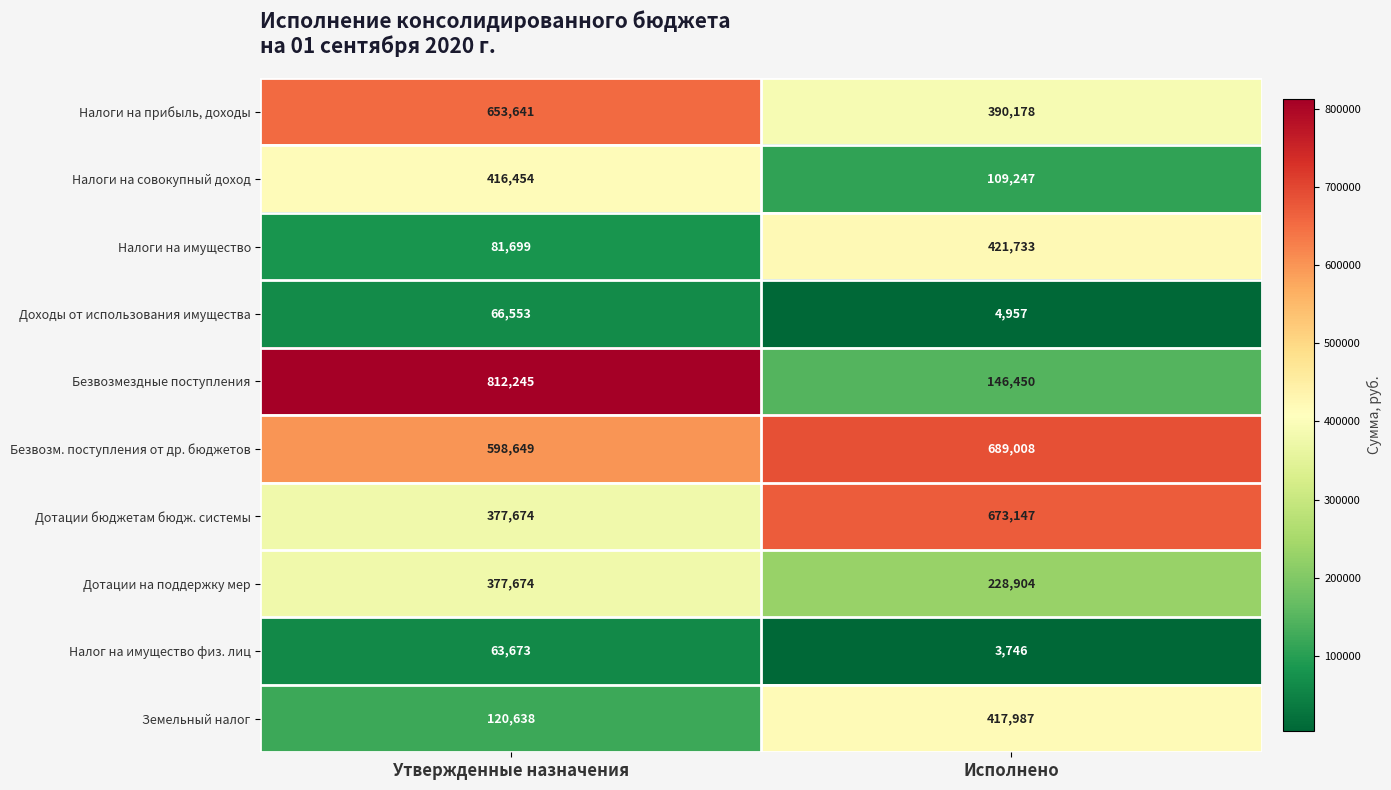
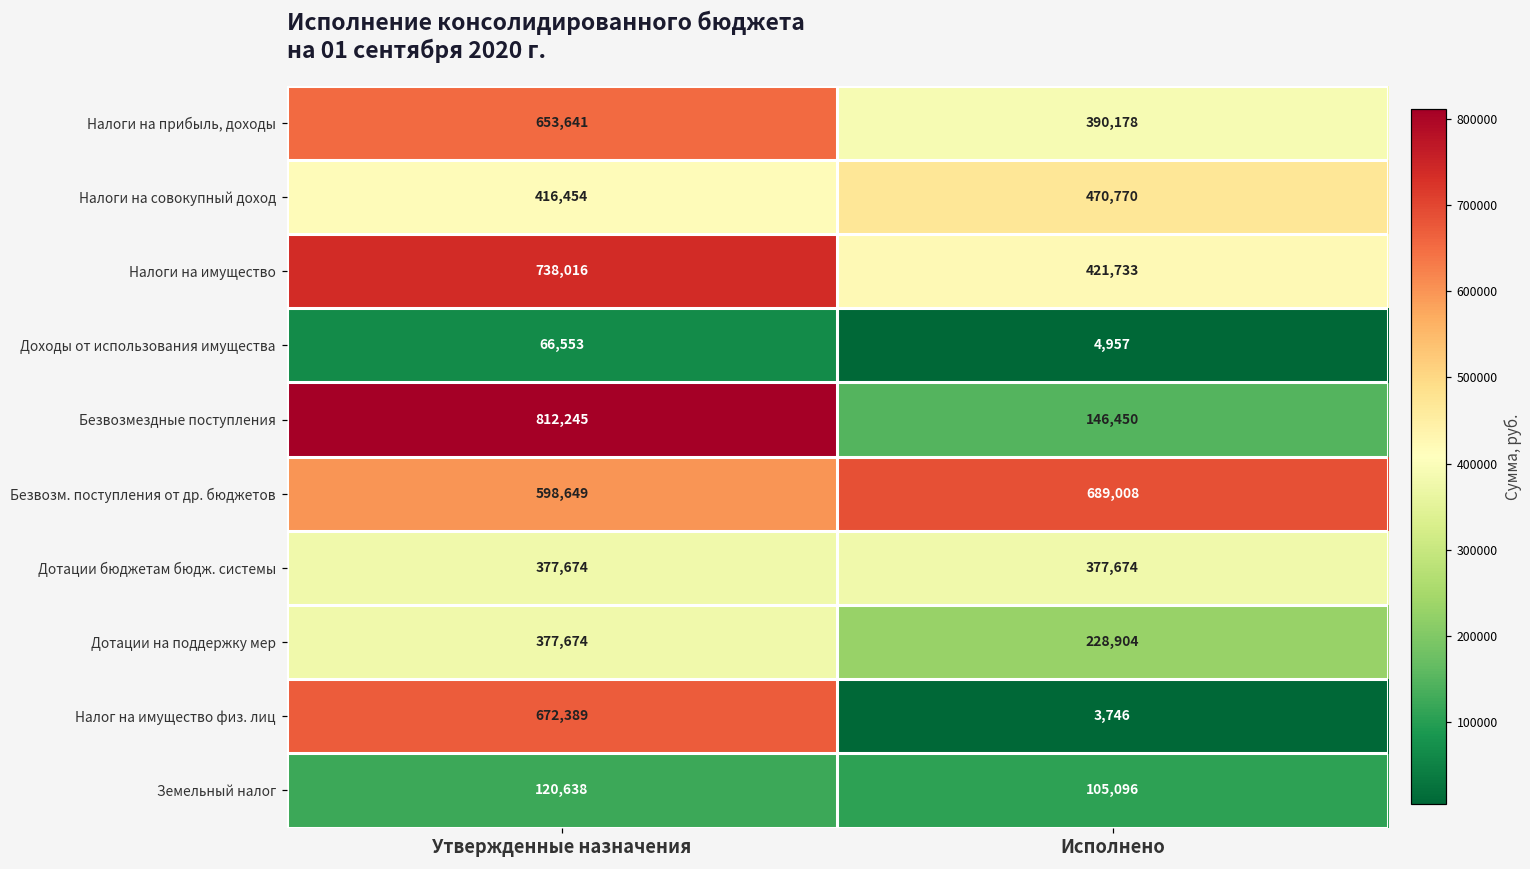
  {
    "Налоги на прибыль, доходы": {
      "Утвержденные назначения": "653,641",
      "Исполнено": "390,178"
    },
    "Налоги на совокупный доход": {
      "Утвержденные назначения": "416,454",
-     "Исполнено": "109,247"
+     "Исполнено": "470,770"
    },
    "Налоги на имущество": {
-     "Утвержденные назначения": "81,699",
+     "Утвержденные назначения": "738,016",
      "Исполнено": "421,733"
    },
    "Доходы от использования имущества": {
      "Утвержденные назначения": "66,553",
      "Исполнено": "4,957"
    },
    "Безвозмездные поступления": {
      "Утвержденные назначения": "812,245",
      "Исполнено": "146,450"
    },
    "Безвозм. поступления от др. бюджетов": {
      "Утвержденные назначения": "598,649",
      "Исполнено": "689,008"
    },
    "Дотации бюджетам бюдж. системы": {
      "Утвержденные назначения": "377,674",
-     "Исполнено": "673,147"
+     "Исполнено": "377,674"
    },
    "Дотации на поддержку мер": {
      "Утвержденные назначения": "377,674",
      "Исполнено": "228,904"
    },
    "Налог на имущество физ. лиц": {
-     "Утвержденные назначения": "63,673",
+     "Утвержденные назначения": "672,389",
      "Исполнено": "3,746"
    },
    "Земельный налог": {
      "Утвержденные назначения": "120,638",
-     "Исполнено": "417,987"
+     "Исполнено": "105,096"
    }
  }
